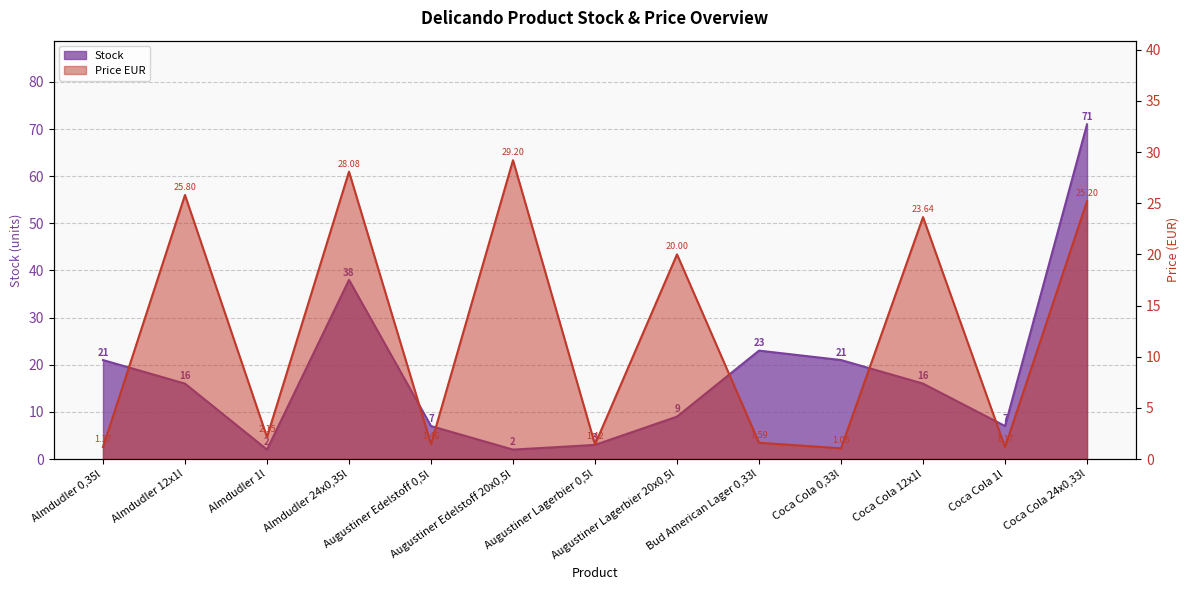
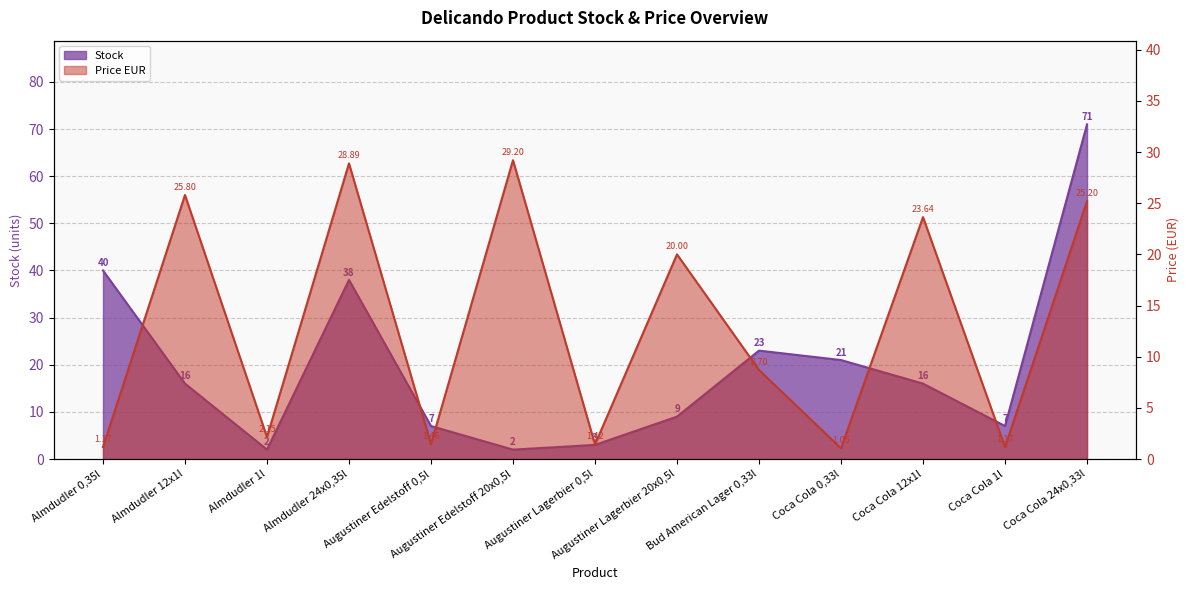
  {
    "Stock": {
-     "Almdudler 0,35l": 21,
+     "Almdudler 0,35l": 40,
      "Almdudler 12x1l": 16,
      "Almdudler 24x0,35l": 38,
      "Augustiner Edelstoff 0,5l": 7,
      "Augustiner Edelstoff 20x0,5l": 2,
      "Augustiner Lagerbier 20x0,5l": 9,
      "Bud American Lager 0,33l": 23,
      "Coca Cola 0,33l": 21,
      "Coca Cola 12x1l": 16,
      "Coca Cola 1l": 7,
      "Coca Cola 24x0,33l": 71
    },
    "Price EUR": {
      "Almdudler 0,35l": 1.17,
      "Almdudler 12x1l": 25.80,
      "Almdudler 1l": 2.15,
-     "Almdudler 24x0,35l": 28.08,
+     "Almdudler 24x0,35l": 28.89,
      "Augustiner Edelstoff 0,5l": 1.46,
      "Augustiner Edelstoff 20x0,5l": 29.20,
      "Augustiner Lagerbier 20x0,5l": 20.00,
-     "Bud American Lager 0,33l": 1.59,
+     "Bud American Lager 0,33l": 8.70,
      "Coca Cola 0,33l": 1.05,
      "Coca Cola 12x1l": 23.64,
      "Coca Cola 1l": 1.17,
      "Coca Cola 24x0,33l": 25.20
    }
  }
